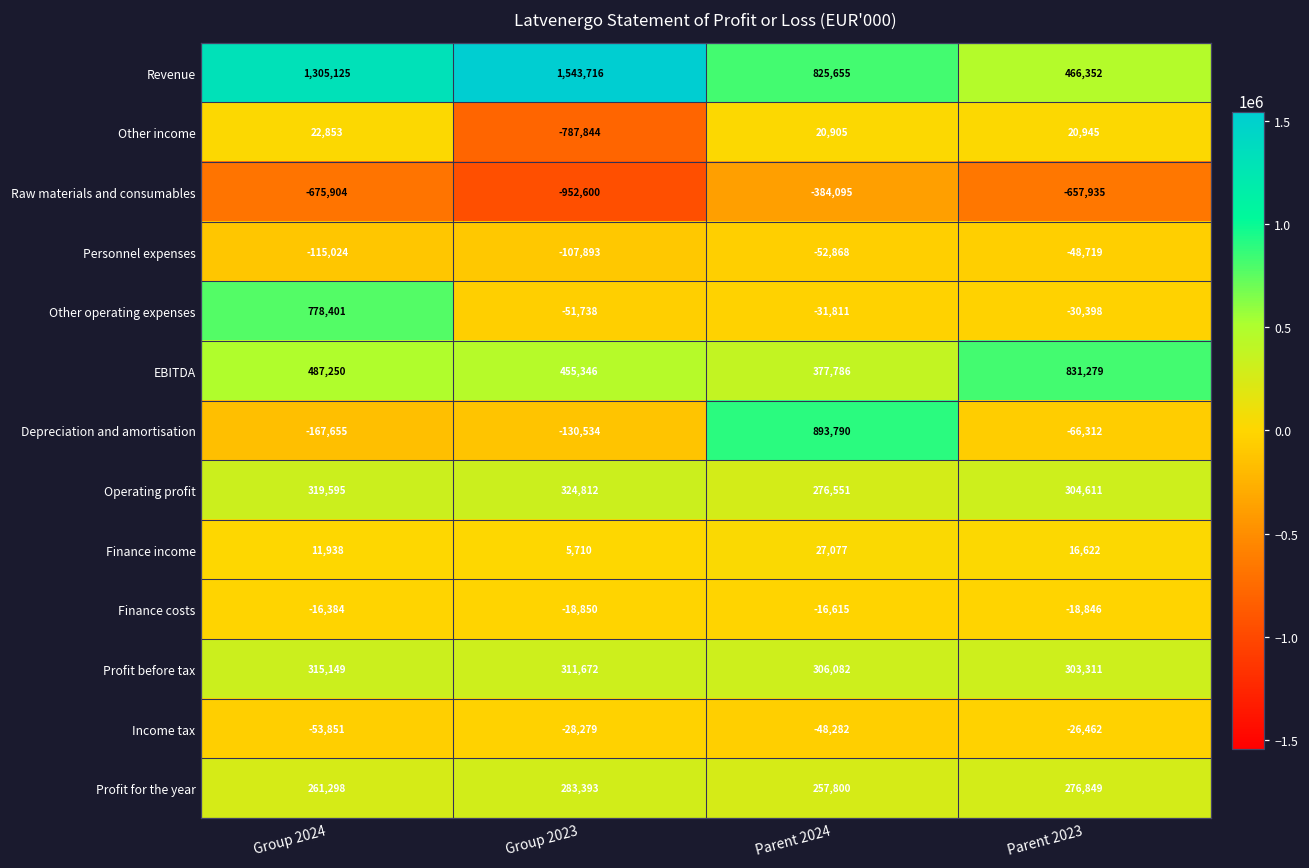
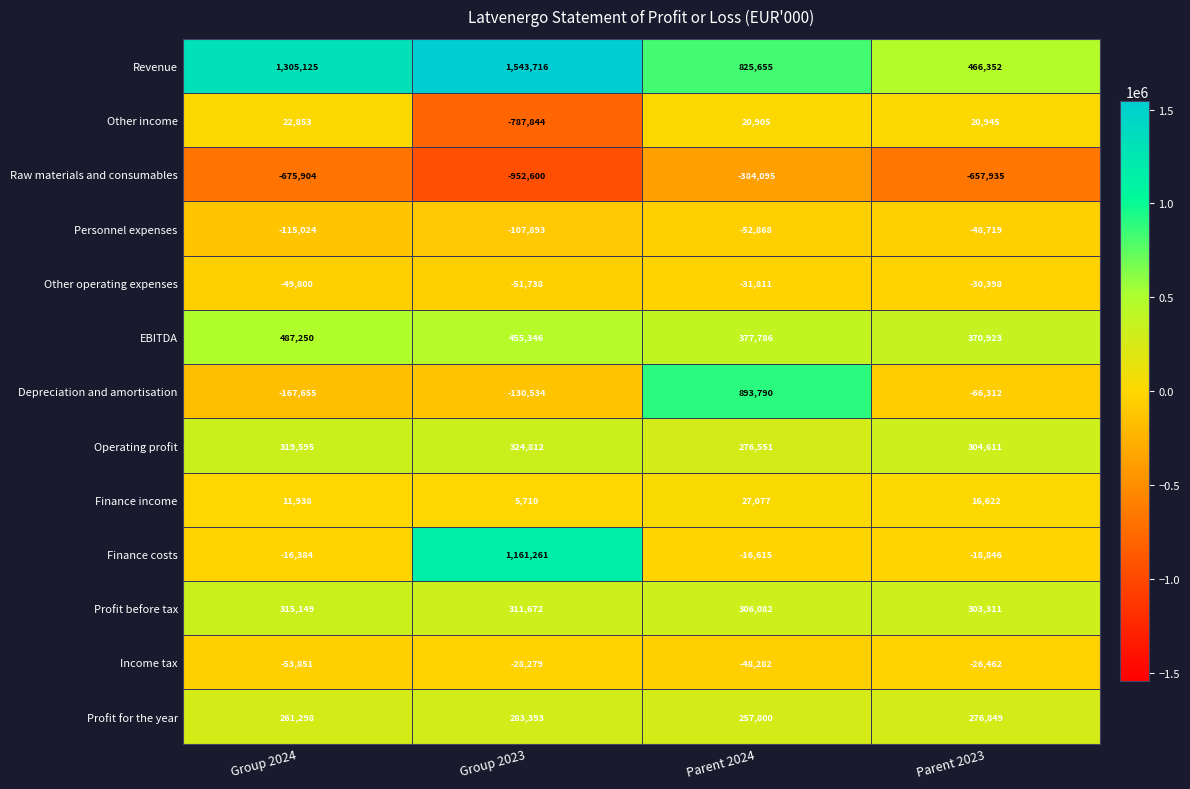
  {
    "Revenue": {
      "Group 2024": "1,305,125",
      "Group 2023": "1,543,716",
      "Parent 2024": "825,655",
      "Parent 2023": "466,352"
    },
    "Other income": {
      "Group 2024": "22,853",
      "Group 2023": "-787,844",
      "Parent 2024": "20,905",
      "Parent 2023": "20,945"
    },
    "Raw materials and consumables": {
      "Group 2024": "-675,904",
      "Group 2023": "-952,600",
      "Parent 2024": "-384,095",
      "Parent 2023": "-657,935"
    },
    "Personnel expenses": {
      "Group 2024": "-115,024",
      "Group 2023": "-107,893",
      "Parent 2024": "-52,868",
      "Parent 2023": "-48,719"
    },
    "Other operating expenses": {
-     "Group 2024": "778,401",
+     "Group 2024": "-49,800",
      "Group 2023": "-51,738",
      "Parent 2024": "-31,811",
      "Parent 2023": "-30,398"
    },
    "EBITDA": {
      "Group 2024": "487,250",
      "Group 2023": "455,346",
      "Parent 2024": "377,786",
-     "Parent 2023": "831,279"
+     "Parent 2023": "370,923"
    },
    "Depreciation and amortisation": {
      "Group 2024": "-167,655",
      "Group 2023": "-130,534",
      "Parent 2024": "893,790",
      "Parent 2023": "-66,312"
    },
    "Operating profit": {
      "Group 2024": "319,595",
      "Group 2023": "324,812",
      "Parent 2024": "276,551",
      "Parent 2023": "304,611"
    },
    "Finance income": {
      "Group 2024": "11,938",
      "Group 2023": "5,710",
      "Parent 2024": "27,077",
      "Parent 2023": "16,622"
    },
    "Finance costs": {
      "Group 2024": "-16,384",
-     "Group 2023": "-18,850",
+     "Group 2023": "1,161,261",
      "Parent 2024": "-16,615",
      "Parent 2023": "-18,846"
    },
    "Profit before tax": {
      "Group 2024": "315,149",
      "Group 2023": "311,672",
      "Parent 2024": "306,082",
      "Parent 2023": "303,311"
    },
    "Income tax": {
      "Group 2024": "-53,851",
      "Group 2023": "-28,279",
      "Parent 2024": "-48,282",
      "Parent 2023": "-26,462"
    },
    "Profit for the year": {
      "Group 2024": "261,298",
      "Group 2023": "283,393",
      "Parent 2024": "257,800",
      "Parent 2023": "276,849"
    }
  }
